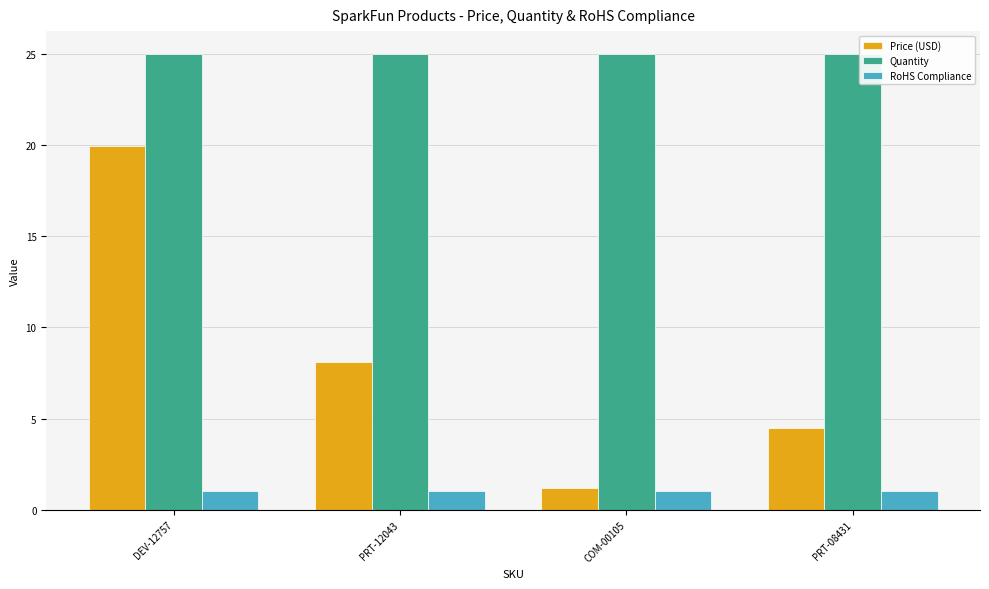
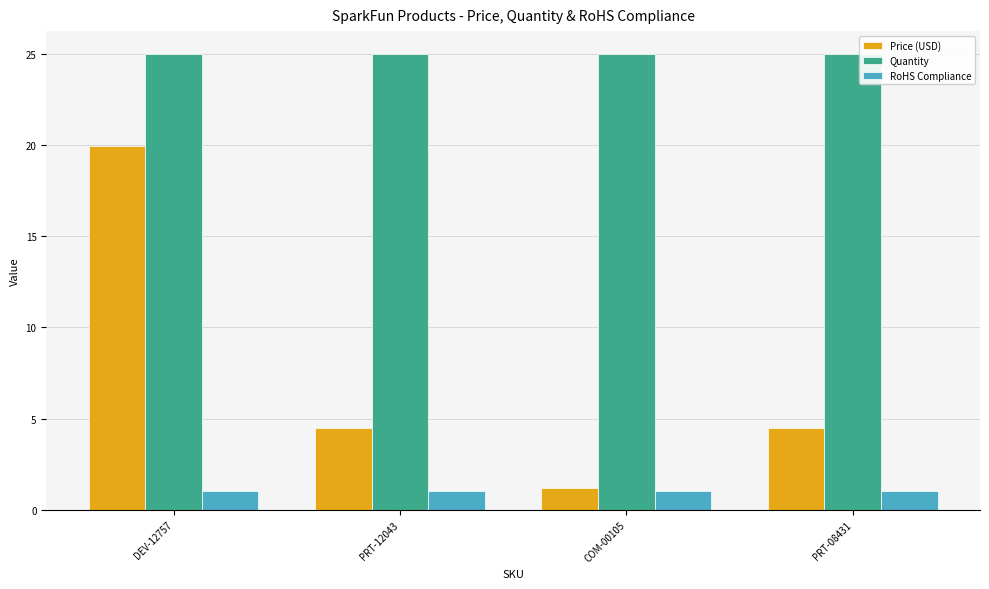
  {
    "Price (USD)": {
      "DEV-12757": 20.0,
-     "PRT-12043": 8.1,
+     "PRT-12043": 4.5,
      "COM-00105": 1.2,
      "PRT-08431": 4.5
    }
  }
